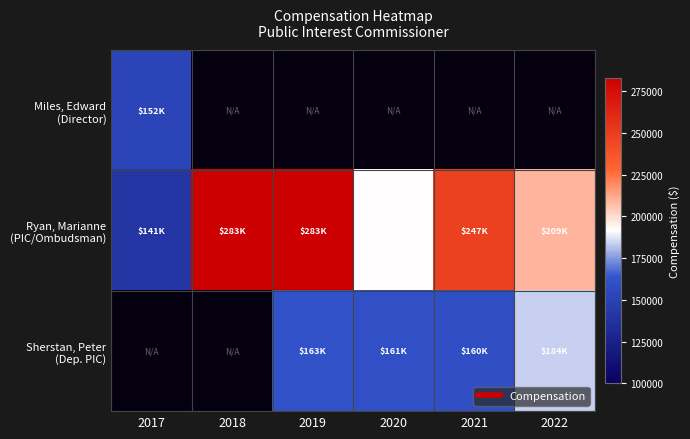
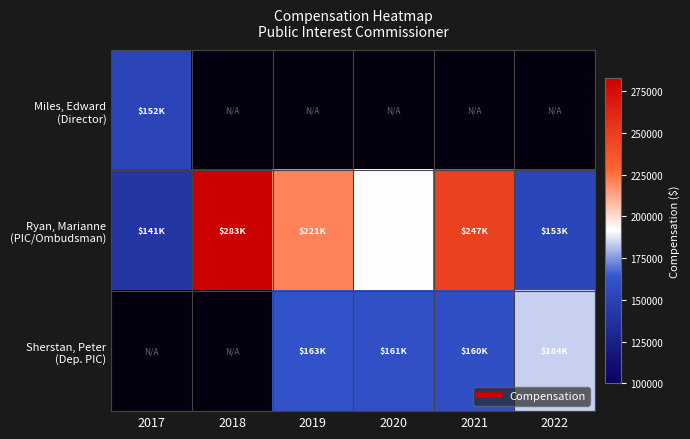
  {
    "Miles, Edward (Director)": {
      "2017": "$152K"
    },
    "Ryan, Marianne (PIC/Ombudsman)": {
      "2017": "$141K",
      "2018": "$283K",
-     "2019": "$283K",
+     "2019": "$221K",
      "2021": "$247K",
-     "2022": "$209K"
+     "2022": "$153K"
    },
    "Sherstan, Peter (Dep. PIC)": {
      "2019": "$163K",
      "2020": "$161K",
      "2021": "$160K",
      "2022": "$184K"
    }
  }
